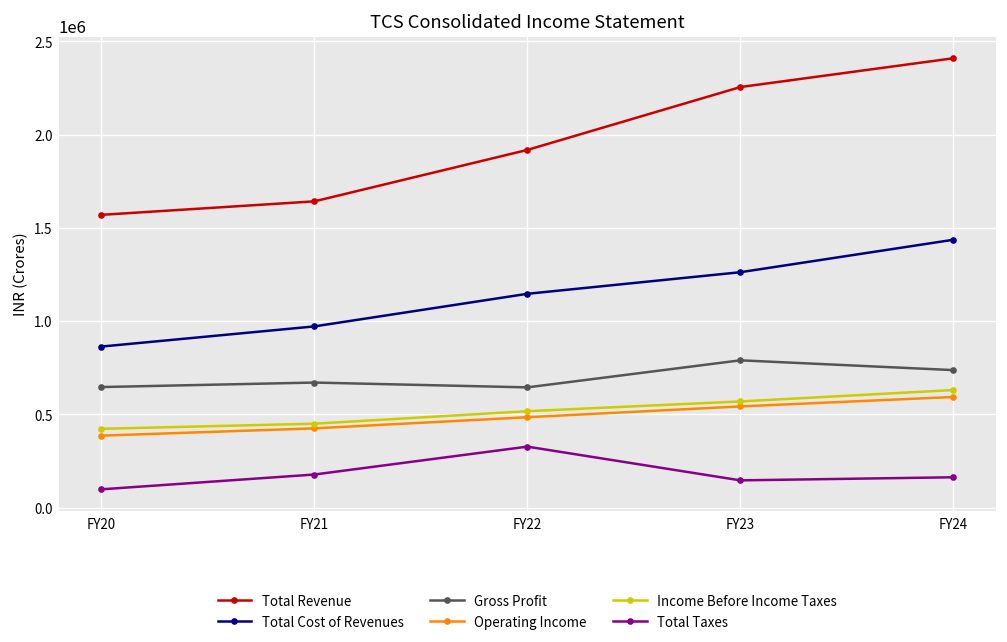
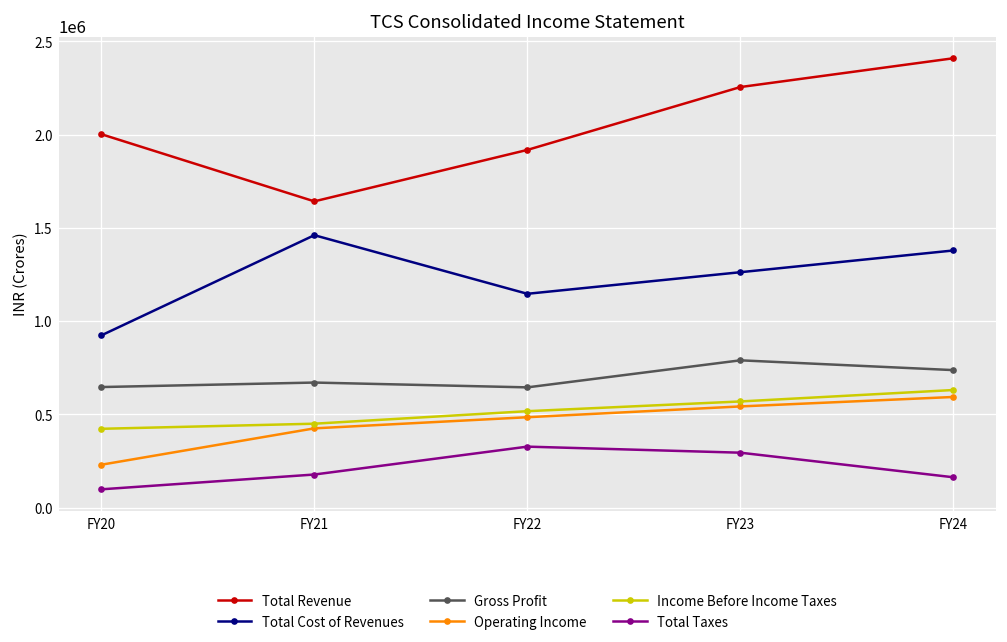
  {
    "Total Revenue": {
-     "FY20": 1570000,
+     "FY20": 2000000,
      "FY21": 1640000,
      "FY22": 1920000,
      "FY23": 2250000,
      "FY24": 2410000
    },
    "Total Cost of Revenues": {
-     "FY20": 860000,
-     "FY21": 970000,
+     "FY20": 920000,
+     "FY21": 1460000,
      "FY22": 1150000,
      "FY23": 1260000,
-     "FY24": 1440000
+     "FY24": 1380000
    },
    "Gross Profit": {
      "FY20": 650000,
      "FY21": 670000,
      "FY22": 640000,
      "FY23": 790000,
      "FY24": 740000
    },
    "Operating Income": {
-     "FY20": 390000,
+     "FY20": 230000,
      "FY21": 420000,
      "FY22": 480000,
      "FY23": 540000,
      "FY24": 590000
    },
    "Income Before Income Taxes": {
      "FY20": 420000,
      "FY21": 450000,
      "FY22": 520000,
      "FY23": 570000,
      "FY24": 630000
    },
    "Total Taxes": {
      "FY20": 100000,
      "FY21": 180000,
      "FY22": 330000,
-     "FY23": 150000,
+     "FY23": 290000,
      "FY24": 160000
    }
  }
